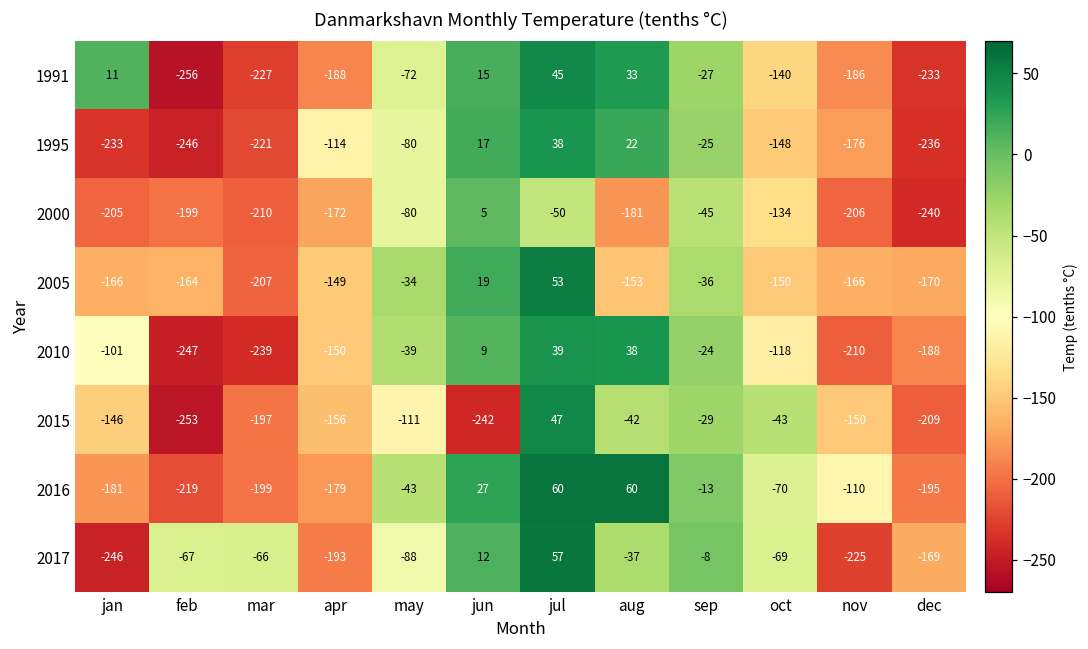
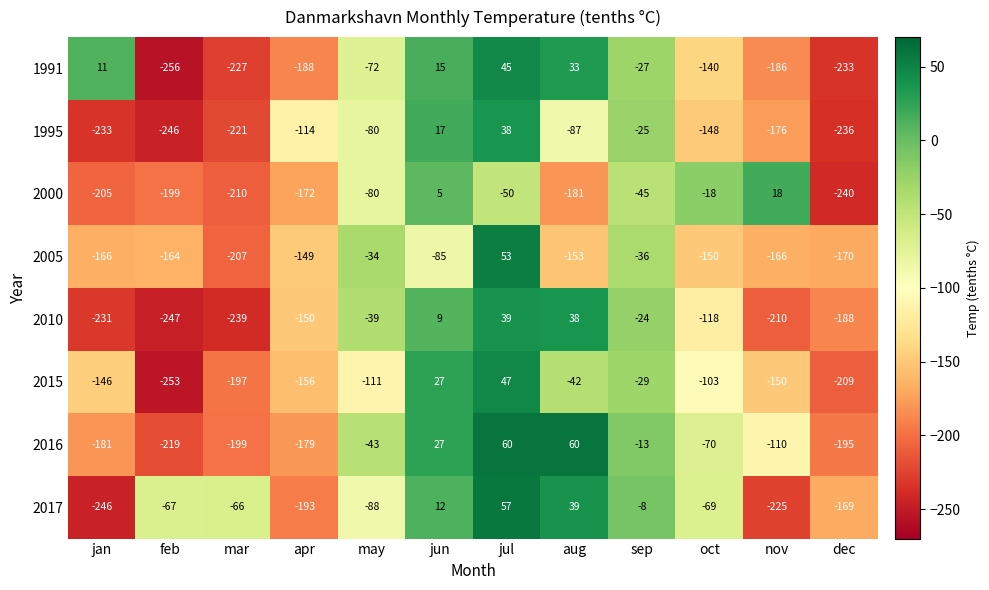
  {
    "1991": {
      "jan": 11,
      "feb": -256,
      "mar": -227,
      "apr": -188,
      "may": -72,
      "jun": 15,
      "jul": 45,
      "aug": 33,
      "sep": -27,
      "oct": -140,
      "nov": -186,
      "dec": -233
    },
    "1995": {
      "jan": -233,
      "feb": -246,
      "mar": -221,
      "apr": -114,
      "may": -80,
      "jun": 17,
      "jul": 38,
-     "aug": 22,
+     "aug": -87,
      "sep": -25,
      "oct": -148,
      "nov": -176,
      "dec": -236
    },
    "2000": {
      "jan": -205,
      "feb": -199,
      "mar": -210,
      "apr": -172,
      "may": -80,
      "jun": 5,
      "jul": -50,
      "aug": -181,
      "sep": -45,
-     "oct": -134,
-     "nov": -206,
+     "oct": -18,
+     "nov": 18,
      "dec": -240
    },
    "2005": {
      "jan": -166,
      "feb": -164,
      "mar": -207,
      "apr": -149,
      "may": -34,
-     "jun": 19,
+     "jun": -85,
      "jul": 53,
      "aug": -153,
      "sep": -36,
      "oct": -150,
      "nov": -166,
      "dec": -170
    },
    "2010": {
-     "jan": -101,
+     "jan": -231,
      "feb": -247,
      "mar": -239,
      "apr": -150,
      "may": -39,
      "jun": 9,
      "jul": 39,
      "aug": 38,
      "sep": -24,
      "oct": -118,
      "nov": -210,
      "dec": -188
    },
    "2015": {
      "jan": -146,
      "feb": -253,
      "mar": -197,
      "apr": -156,
      "may": -111,
-     "jun": -242,
+     "jun": 27,
      "jul": 47,
      "aug": -42,
      "sep": -29,
-     "oct": -43,
+     "oct": -103,
      "nov": -150,
      "dec": -209
    },
    "2016": {
      "jan": -181,
      "feb": -219,
      "mar": -199,
      "apr": -179,
      "may": -43,
      "jun": 27,
      "jul": 60,
      "aug": 60,
      "sep": -13,
      "oct": -70,
      "nov": -110,
      "dec": -195
    },
    "2017": {
      "jan": -246,
      "feb": -67,
      "mar": -66,
      "apr": -193,
      "may": -88,
      "jun": 12,
      "jul": 57,
-     "aug": -37,
+     "aug": 39,
      "sep": -8,
      "oct": -69,
      "nov": -225,
      "dec": -169
    }
  }
